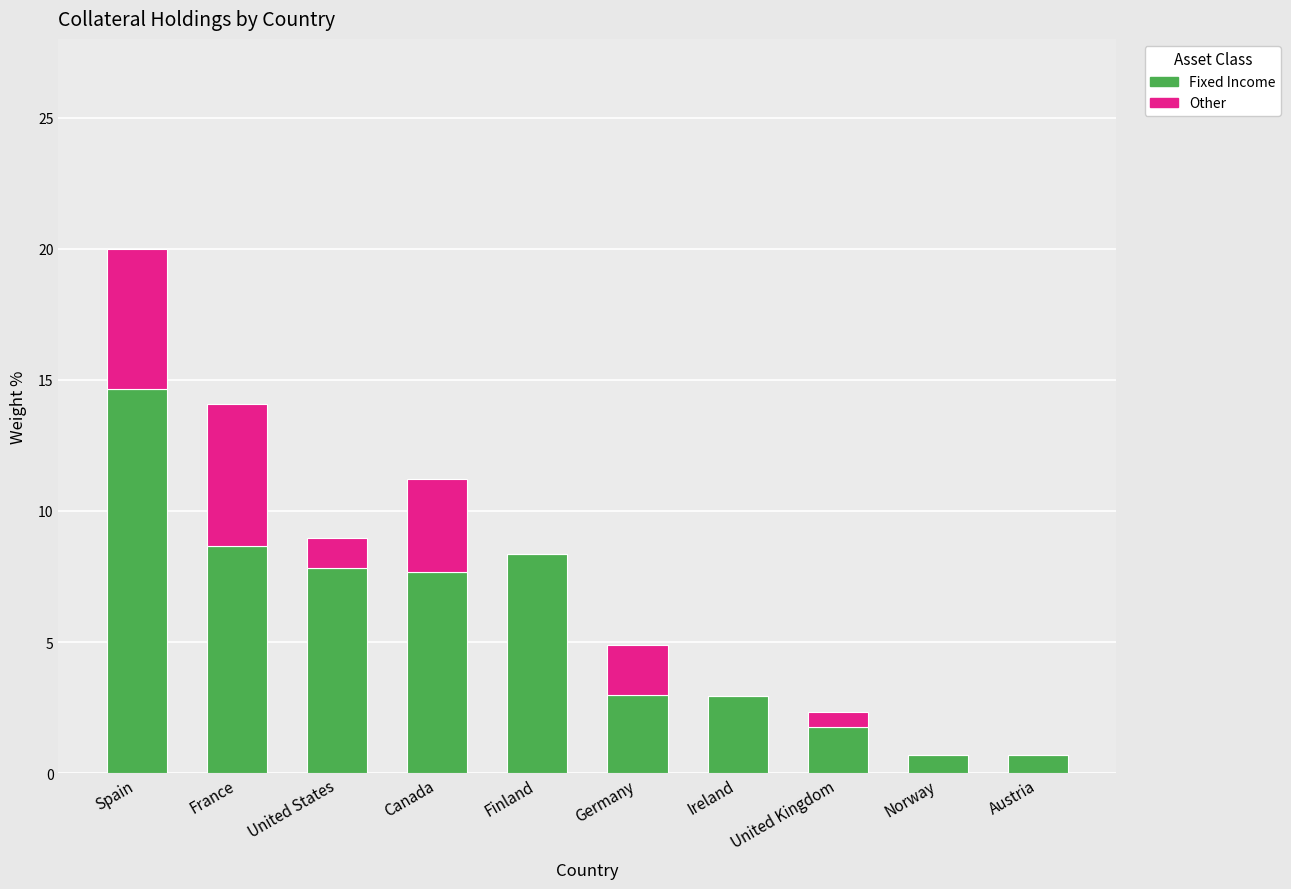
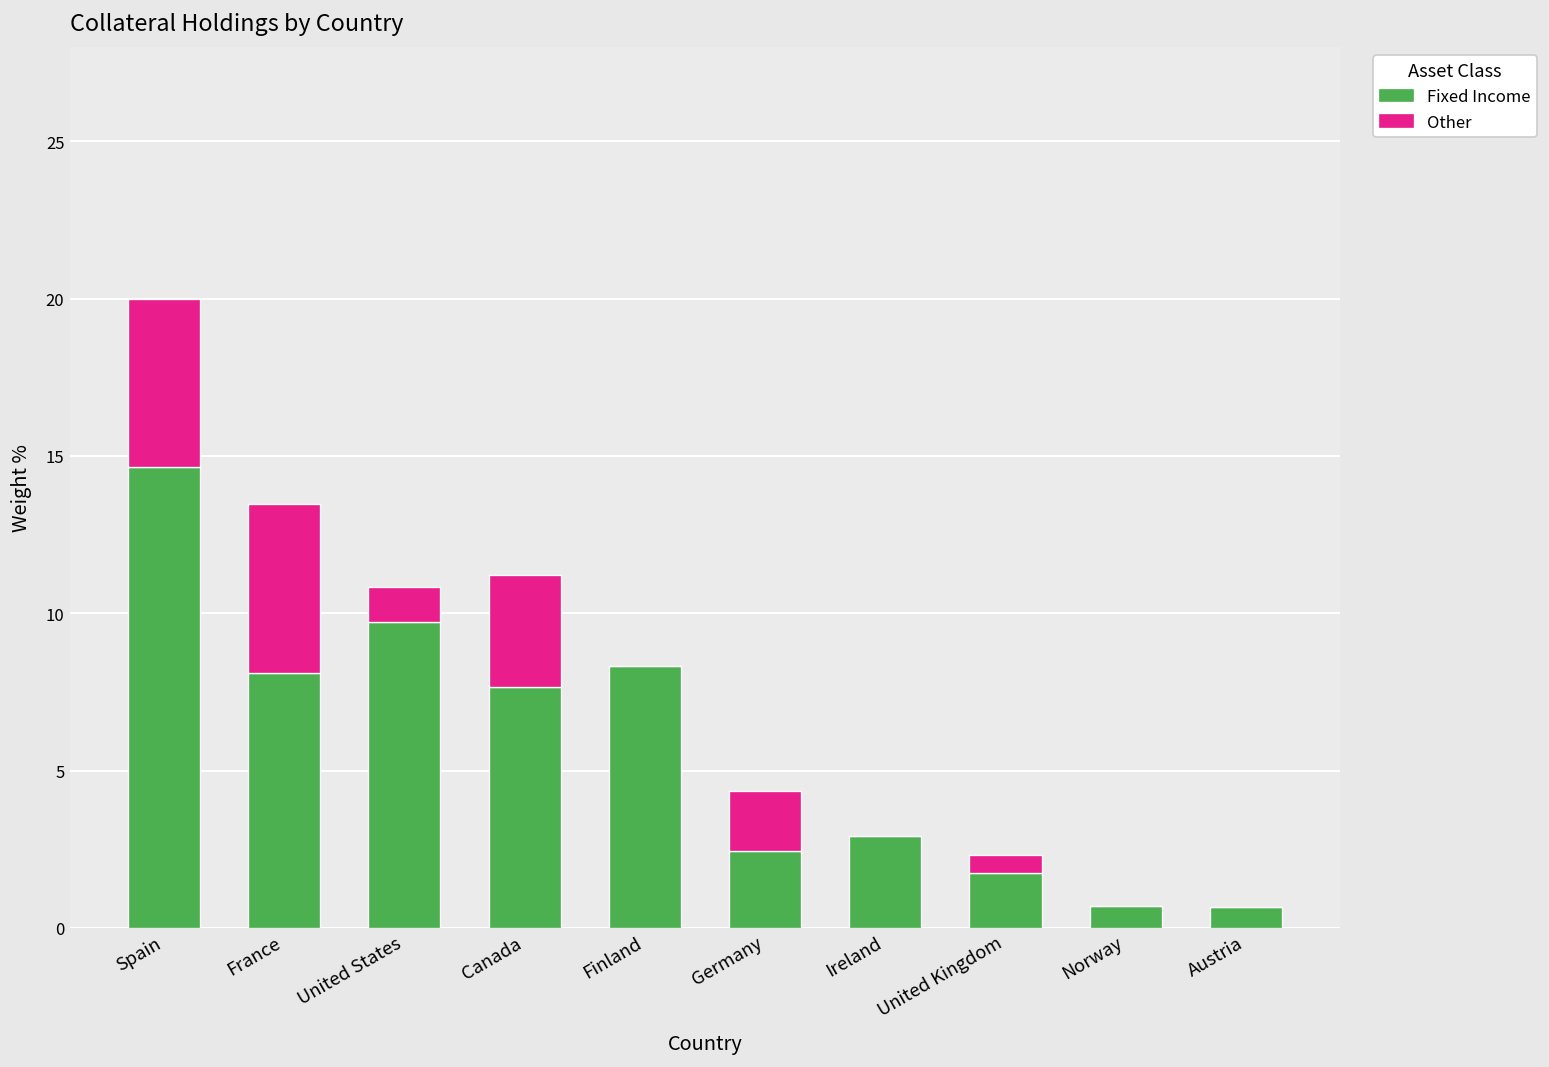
  {
    "Fixed Income": {
      "Spain": 14.7,
-     "France": 8.7,
-     "United States": 7.8,
+     "France": 8.1,
+     "United States": 9.7,
      "Canada": 7.7,
      "Finland": 8.3,
-     "Germany": 3.0,
+     "Germany": 2.4,
      "Ireland": 2.9,
      "United Kingdom": 1.7,
      "Norway": 0.7,
      "Austria": 0.7
    },
    "Other": {
      "Spain": 5.3,
      "France": 5.4,
      "United States": 1.1,
      "Canada": 3.5,
      "Finland": 0.0,
      "Germany": 1.9,
      "Ireland": 0.0,
      "United Kingdom": 0.6,
      "Norway": 0.0,
      "Austria": 0.0
    }
  }
